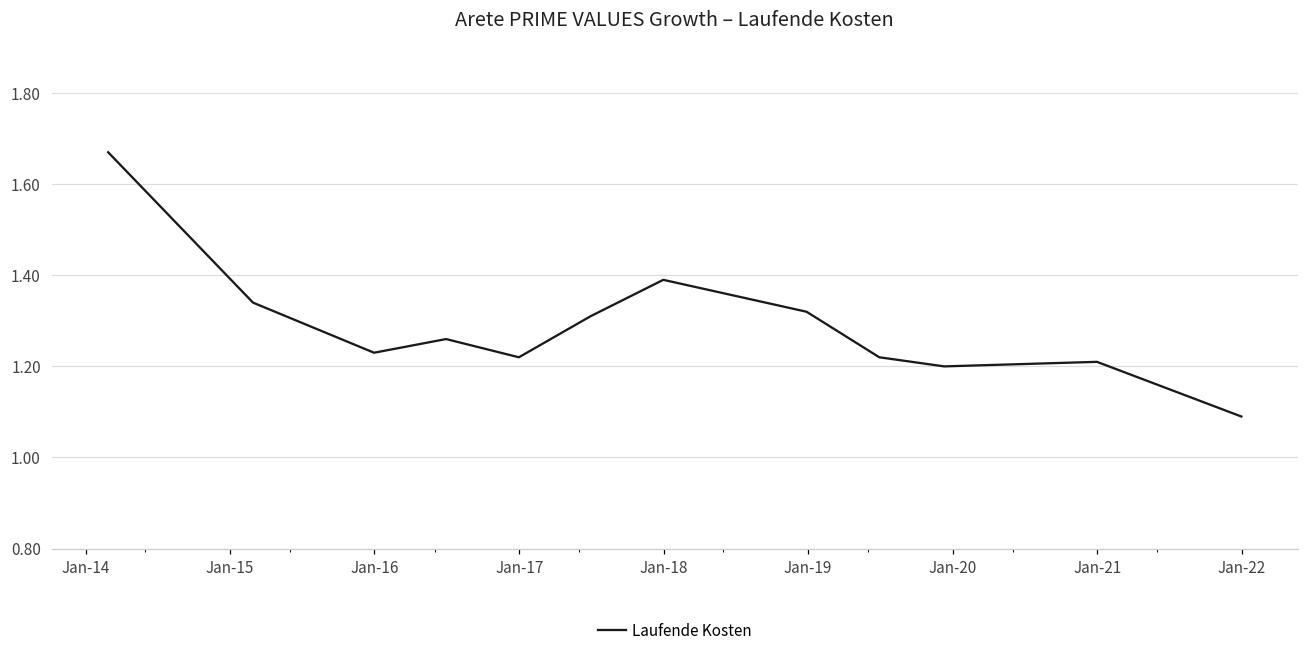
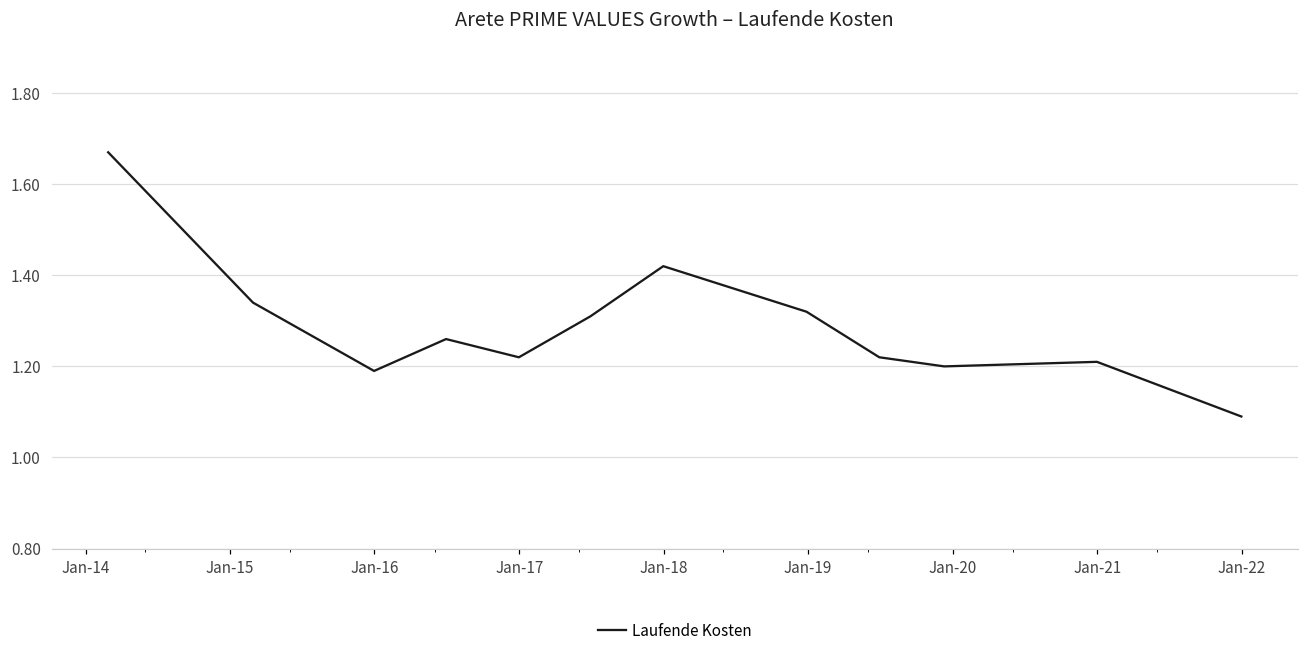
  {
-   "Jan-16": 1.23,
+   "Jan-16": 1.19,
    "Jan-17": 1.22,
-   "Jan-18": 1.39,
+   "Jan-18": 1.42,
    "Jan-21": 1.21,
    "Jan-22": 1.09
  }
